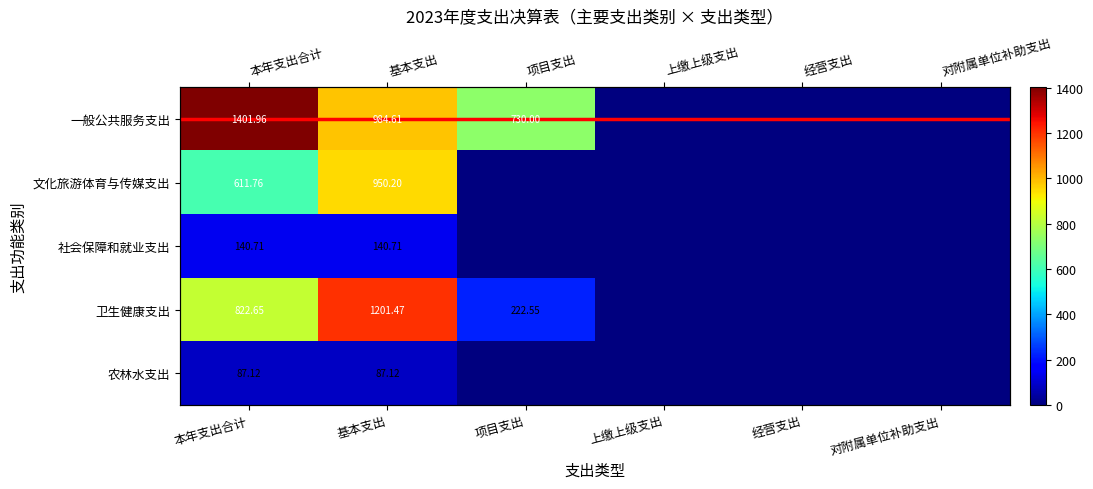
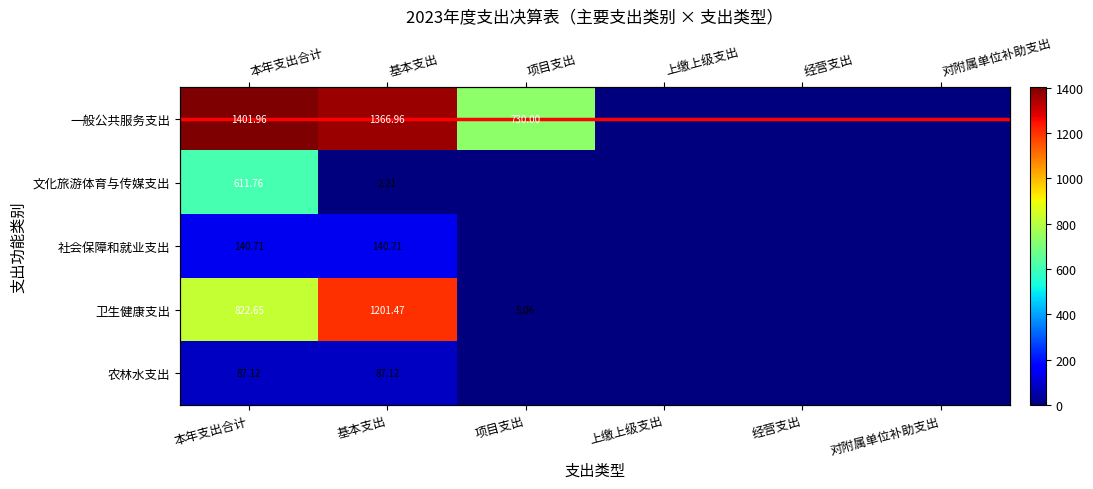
  {
    "一般公共服务支出": {
      "本年支出合计": 1401.96,
-     "基本支出": 984.61,
+     "基本支出": 1366.96,
      "项目支出": 730.00
    },
    "文化旅游体育与传媒支出": {
      "本年支出合计": 611.76,
-     "基本支出": 950.20
+     "基本支出": 2.21
    },
    "社会保障和就业支出": {
      "本年支出合计": 140.71,
      "基本支出": 140.71
    },
    "卫生健康支出": {
      "本年支出合计": 822.65,
      "基本支出": 1201.47,
-     "项目支出": 222.55
+     "项目支出": 5.06
    },
    "农林水支出": {
      "本年支出合计": 87.12,
      "基本支出": 87.12
    }
  }
